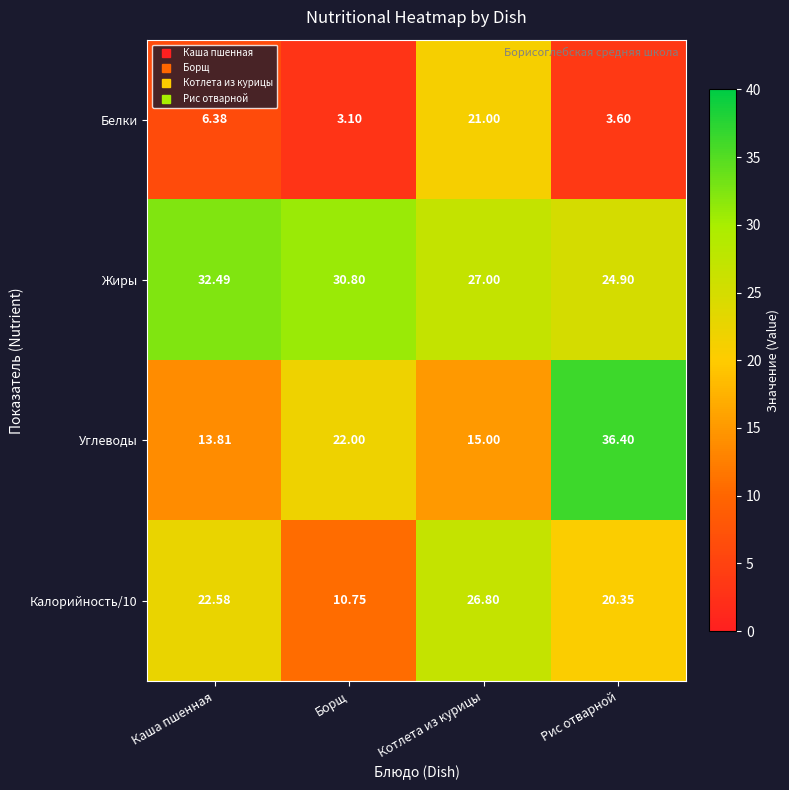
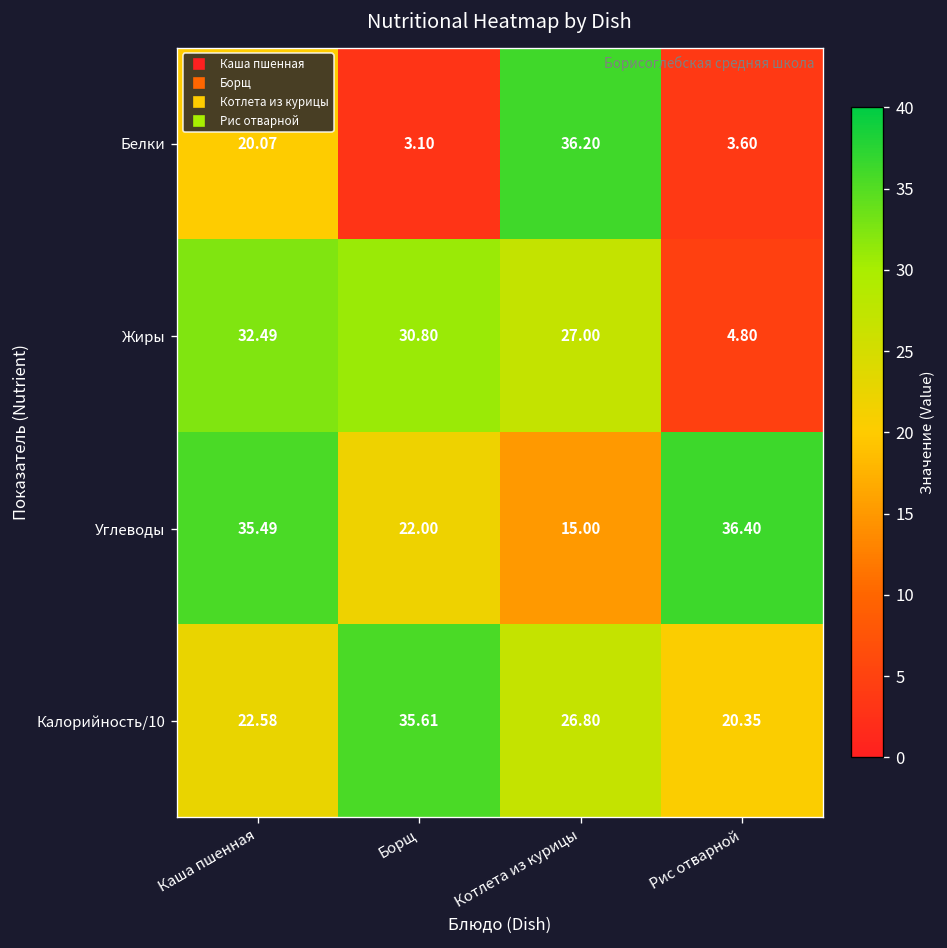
  {
    "Белки": {
-     "Каша пшенная": 6.38,
+     "Каша пшенная": 20.07,
      "Борщ": 3.10,
-     "Котлета из курицы": 21.00
+     "Котлета из курицы": 36.20
    },
    "Жиры": {
      "Каша пшенная": 32.49,
      "Борщ": 30.80,
      "Котлета из курицы": 27.00,
-     "Рис отварной": 24.90
+     "Рис отварной": 4.80
    },
    "Углеводы": {
-     "Каша пшенная": 13.81,
+     "Каша пшенная": 35.49,
      "Борщ": 22.00,
      "Котлета из курицы": 15.00,
      "Рис отварной": 36.40
    },
    "Калорийность/10": {
      "Каша пшенная": 22.58,
-     "Борщ": 10.75,
+     "Борщ": 35.61,
      "Котлета из курицы": 26.80,
      "Рис отварной": 20.35
    }
  }
